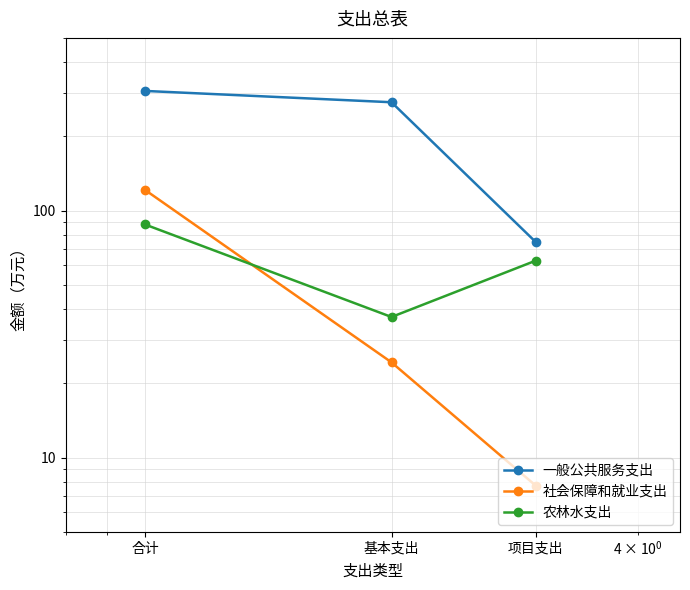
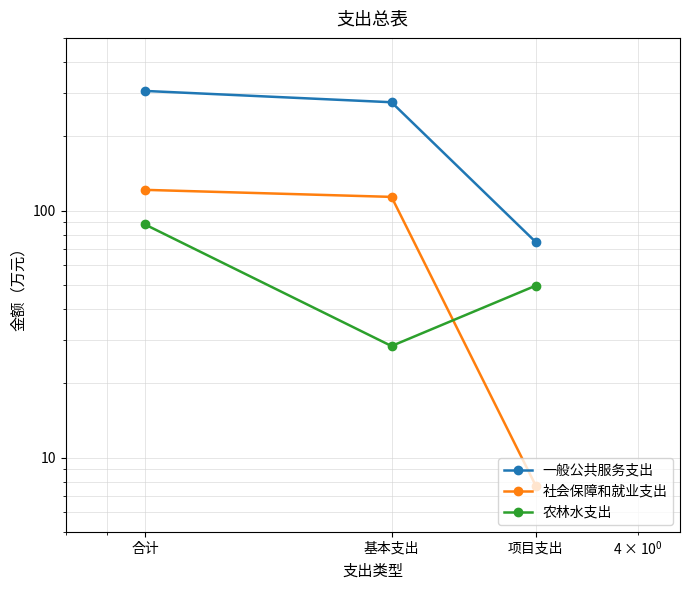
  {
    "一般公共服务支出": {
      "合计": 310,
      "基本支出": 270,
      "项目支出": 75
    },
    "社会保障和就业支出": {
      "合计": 120,
-     "基本支出": 24
+     "基本支出": 110
    },
    "农林水支出": {
      "合计": 88,
-     "基本支出": 37,
-     "项目支出": 63
+     "基本支出": 28,
+     "项目支出": 50
    }
  }
